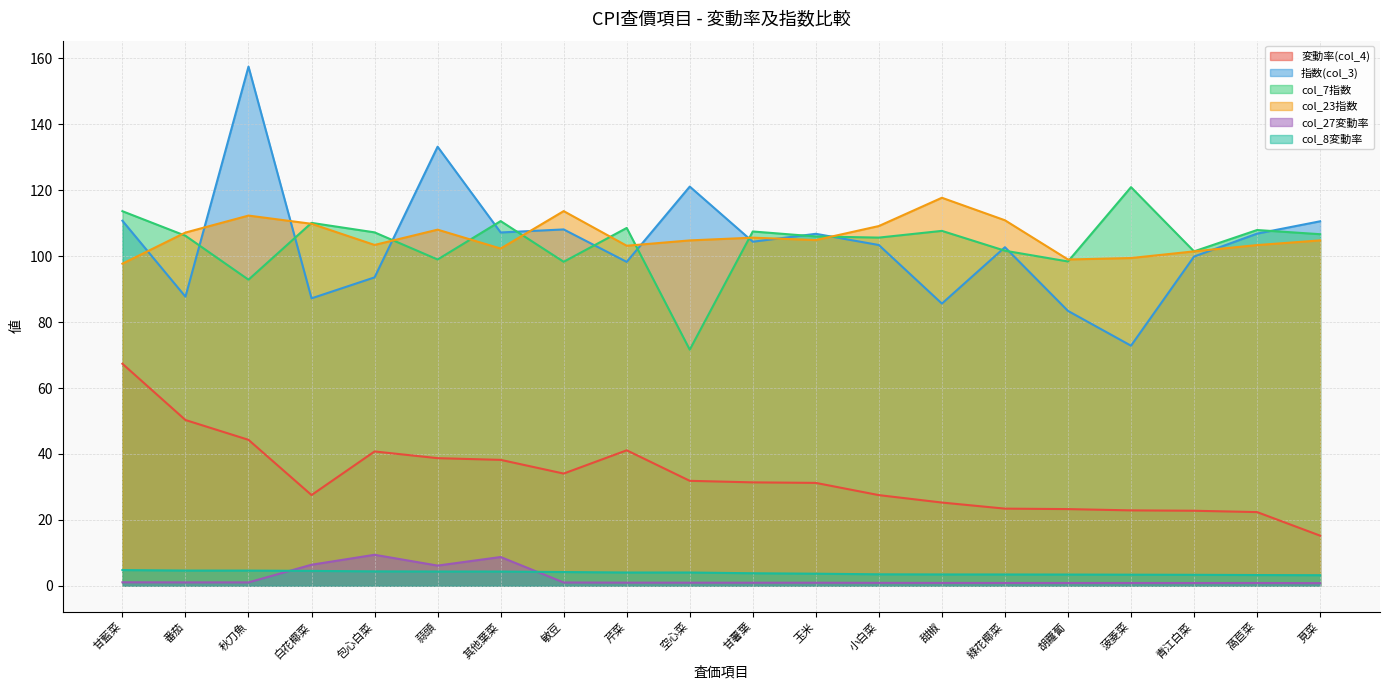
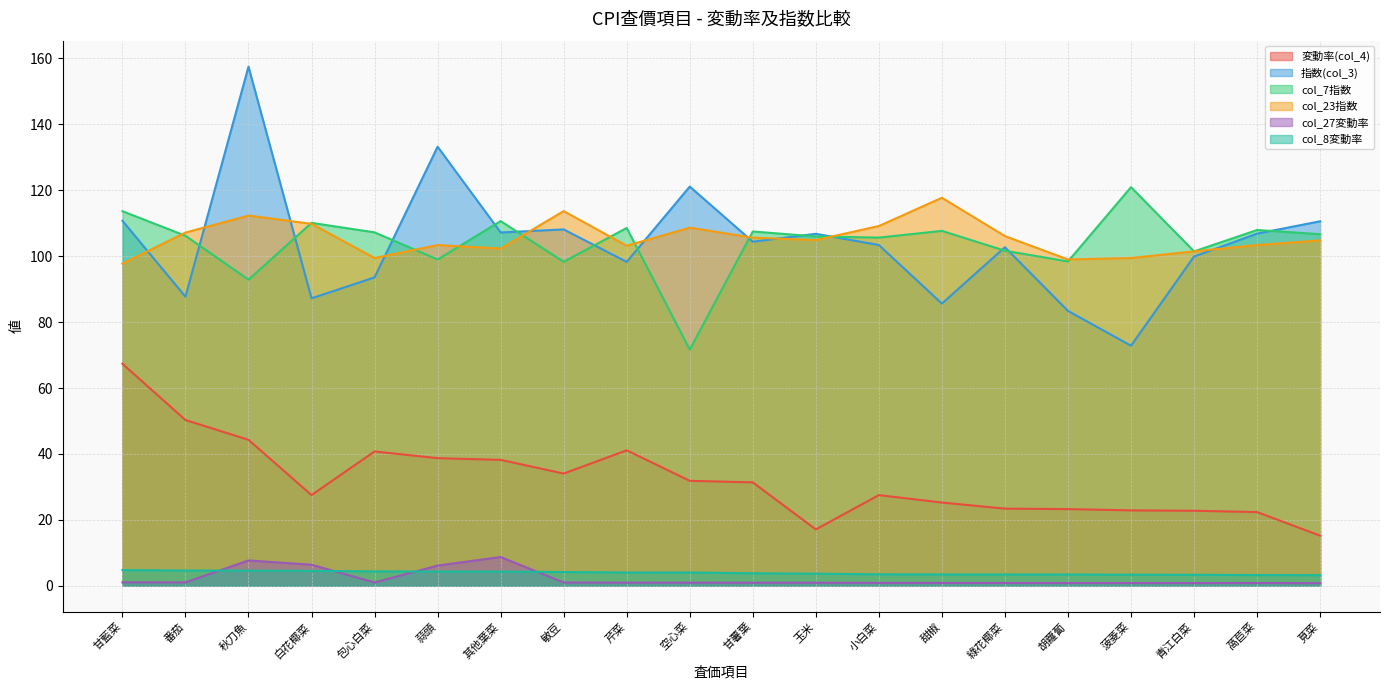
  {
    "変動率(col_4)": {
      "甘藍菜": 67,
      "番茄": 50,
      "秋刀魚": 44,
      "白花椰菜": 28,
      "包心白菜": 41,
      "蒜頭": 39,
      "其他葉菜": 38,
      "敏豆": 34,
      "芹菜": 41,
      "空心菜": 32,
      "甘薯葉": 31,
-     "玉米": 31,
+     "玉米": 17,
      "小白菜": 28,
      "甜椒": 25,
      "綠花椰菜": 23,
      "胡蘿蔔": 23,
      "菠菱菜": 23,
      "青江白菜": 23,
      "萵苣菜": 22,
      "莧菜": 15
    },
    "col_23指数": {
      "甘藍菜": 98,
      "番茄": 107,
      "秋刀魚": 112,
-     "包心白菜": 103,
-     "蒜頭": 108,
+     "包心白菜": 99,
+     "蒜頭": 103,
      "其他葉菜": 102,
      "敏豆": 114,
      "芹菜": 103,
-     "空心菜": 105,
+     "空心菜": 109,
      "甘薯葉": 106,
      "玉米": 105,
      "小白菜": 109,
      "甜椒": 118,
-     "綠花椰菜": 111,
+     "綠花椰菜": 106,
      "菠菱菜": 99,
      "萵苣菜": 103,
      "莧菜": 105
    },
    "col_27変動率": {
      "甘藍菜": 1,
      "番茄": 1,
-     "秋刀魚": 1,
+     "秋刀魚": 8,
      "白花椰菜": 6,
-     "包心白菜": 9,
+     "包心白菜": 1,
      "蒜頭": 6,
      "其他葉菜": 9,
      "敏豆": 1,
      "芹菜": 1,
      "空心菜": 1,
      "甘薯葉": 1,
      "玉米": 1,
      "小白菜": 1,
      "甜椒": 1,
      "綠花椰菜": 1,
      "胡蘿蔔": 1,
      "菠菱菜": 1,
      "青江白菜": 1,
      "萵苣菜": 1,
      "莧菜": 1
    }
  }
